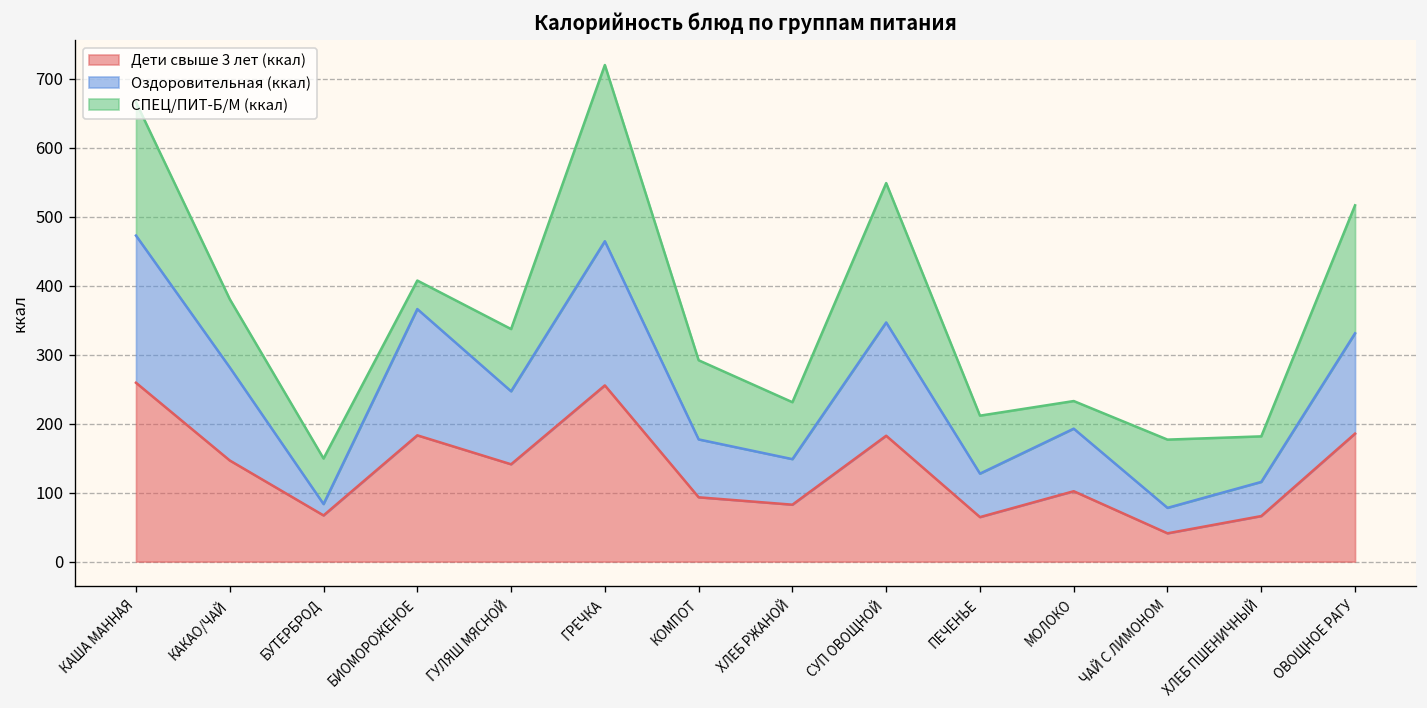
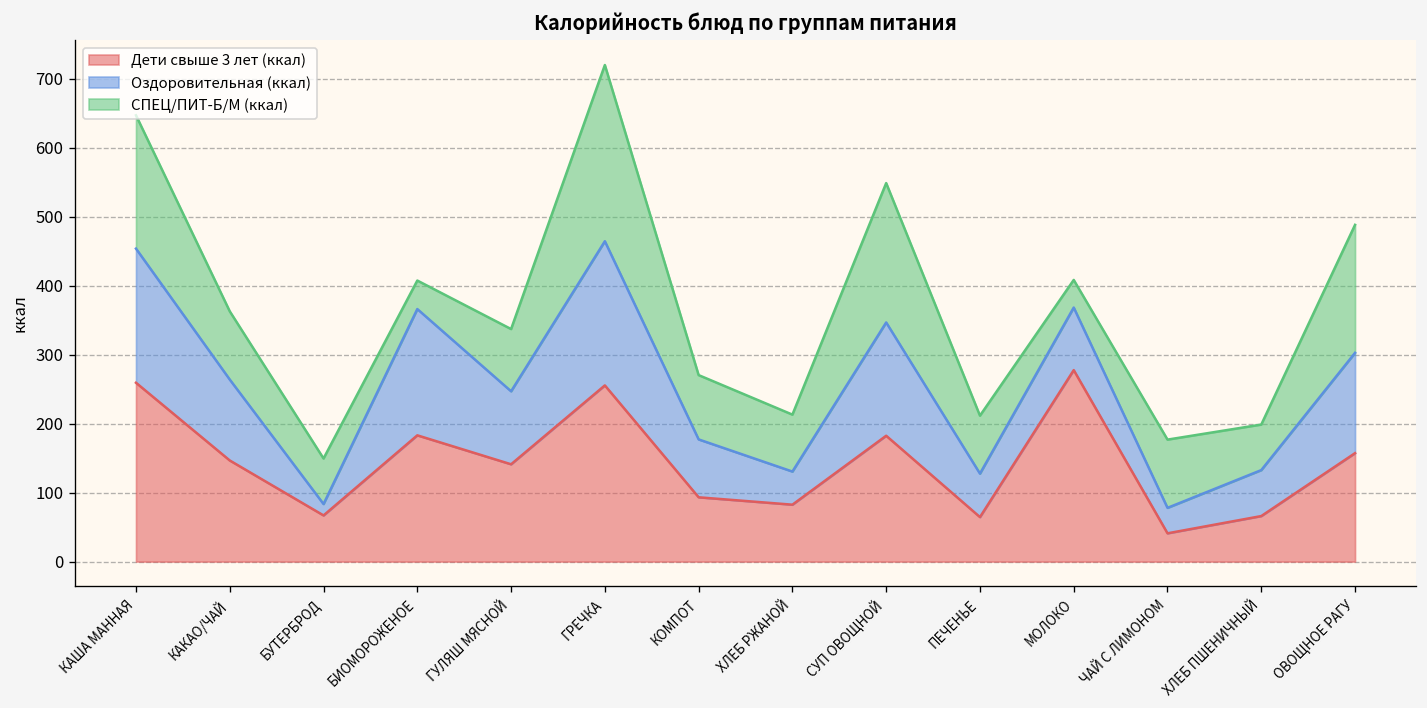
  {
    "Дети свыше 3 лет (ккал)": {
      "КАША МАННАЯ": 260,
      "КАКАО/ЧАЙ": 150,
      "БУТЕРБРОД": 70,
      "БИОМОРОЖЕНОЕ": 180,
      "ГУЛЯШ МЯСНОЙ": 140,
      "ГРЕЧКА": 260,
      "КОМПОТ": 90,
      "ХЛЕБ РЖАНОЙ": 80,
      "СУП ОВОЩНОЙ": 180,
      "ПЕЧЕНЬЕ": 60,
-     "МОЛОКО": 100,
+     "МОЛОКО": 280,
      "ЧАЙ С ЛИМОНОМ": 40,
      "ХЛЕБ ПШЕНИЧНЫЙ": 70,
-     "ОВОЩНОЕ РАГУ": 190
+     "ОВОЩНОЕ РАГУ": 160
    },
    "Оздоровительная (ккал)": {
-     "КАША МАННАЯ": 210,
-     "КАКАО/ЧАЙ": 130,
+     "КАША МАННАЯ": 190,
+     "КАКАО/ЧАЙ": 120,
      "БУТЕРБРОД": 20,
      "БИОМОРОЖЕНОЕ": 180,
      "ГУЛЯШ МЯСНОЙ": 110,
      "ГРЕЧКА": 210,
      "КОМПОТ": 80,
-     "ХЛЕБ РЖАНОЙ": 70,
+     "ХЛЕБ РЖАНОЙ": 50,
      "СУП ОВОЩНОЙ": 160,
      "ПЕЧЕНЬЕ": 60,
      "МОЛОКО": 90,
      "ЧАЙ С ЛИМОНОМ": 40,
-     "ХЛЕБ ПШЕНИЧНЫЙ": 50,
+     "ХЛЕБ ПШЕНИЧНЫЙ": 70,
      "ОВОЩНОЕ РАГУ": 150
    },
    "СПЕЦ/ПИТ-Б/М (ккал)": {
      "КАКАО/ЧАЙ": 100,
      "БУТЕРБРОД": 70,
      "БИОМОРОЖЕНОЕ": 40,
      "ГУЛЯШ МЯСНОЙ": 90,
      "ГРЕЧКА": 260,
-     "КОМПОТ": 110,
+     "КОМПОТ": 90,
      "ХЛЕБ РЖАНОЙ": 80,
      "СУП ОВОЩНОЙ": 200,
      "ПЕЧЕНЬЕ": 80,
      "МОЛОКО": 40,
      "ЧАЙ С ЛИМОНОМ": 100,
      "ХЛЕБ ПШЕНИЧНЫЙ": 70,
      "ОВОЩНОЕ РАГУ": 190
    }
  }
